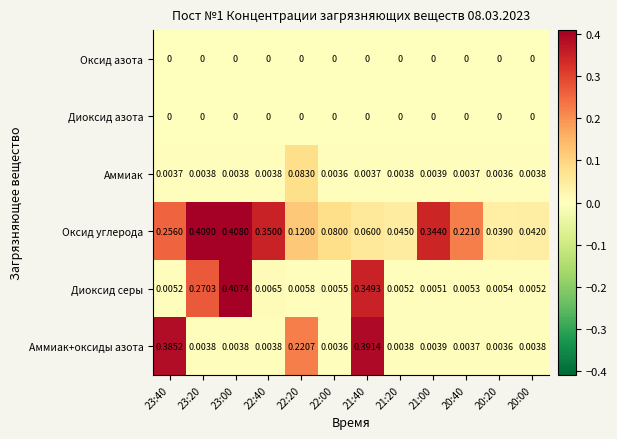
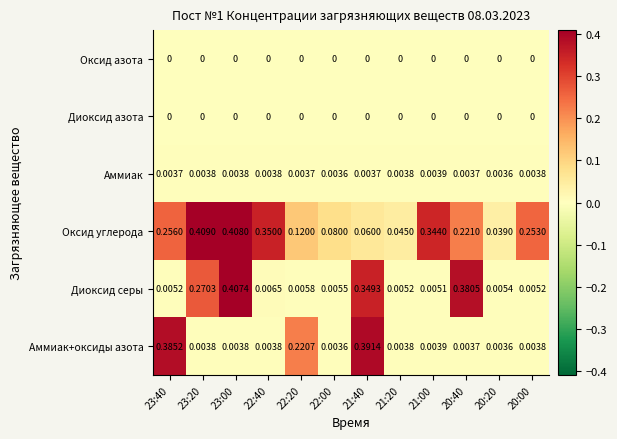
  {
    "Оксид азота": {
      "23:40": 0,
      "23:20": 0,
      "23:00": 0,
      "22:40": 0,
      "22:20": 0,
      "22:00": 0,
      "21:40": 0,
      "21:20": 0,
      "21:00": 0,
      "20:40": 0,
      "20:20": 0,
      "20:00": 0
    },
    "Диоксид азота": {
      "23:40": 0,
      "23:20": 0,
      "23:00": 0,
      "22:40": 0,
      "22:20": 0,
      "22:00": 0,
      "21:40": 0,
      "21:20": 0,
      "21:00": 0,
      "20:40": 0,
      "20:20": 0,
      "20:00": 0
    },
    "Аммиак": {
      "23:40": 0.0037,
      "23:20": 0.0038,
      "23:00": 0.0038,
      "22:40": 0.0038,
-     "22:20": 0.0830,
+     "22:20": 0.0037,
      "22:00": 0.0036,
      "21:40": 0.0037,
      "21:20": 0.0038,
      "21:00": 0.0039,
      "20:40": 0.0037,
      "20:20": 0.0036,
      "20:00": 0.0038
    },
    "Оксид углерода": {
      "23:40": 0.2560,
      "23:20": 0.4090,
      "23:00": 0.4080,
      "22:40": 0.3500,
      "22:20": 0.1200,
      "22:00": 0.0800,
      "21:40": 0.0600,
      "21:20": 0.0450,
      "21:00": 0.3440,
      "20:40": 0.2210,
      "20:20": 0.0390,
-     "20:00": 0.0420
+     "20:00": 0.2530
    },
    "Диоксид серы": {
      "23:40": 0.0052,
      "23:20": 0.2703,
      "23:00": 0.4074,
      "22:40": 0.0065,
      "22:20": 0.0058,
      "22:00": 0.0055,
      "21:40": 0.3493,
      "21:20": 0.0052,
      "21:00": 0.0051,
-     "20:40": 0.0053,
+     "20:40": 0.3805,
      "20:20": 0.0054,
      "20:00": 0.0052
    },
    "Аммиак+оксиды азота": {
      "23:40": 0.3852,
      "23:20": 0.0038,
      "23:00": 0.0038,
      "22:40": 0.0038,
      "22:20": 0.2207,
      "22:00": 0.0036,
      "21:40": 0.3914,
      "21:20": 0.0038,
      "21:00": 0.0039,
      "20:40": 0.0037,
      "20:20": 0.0036,
      "20:00": 0.0038
    }
  }
